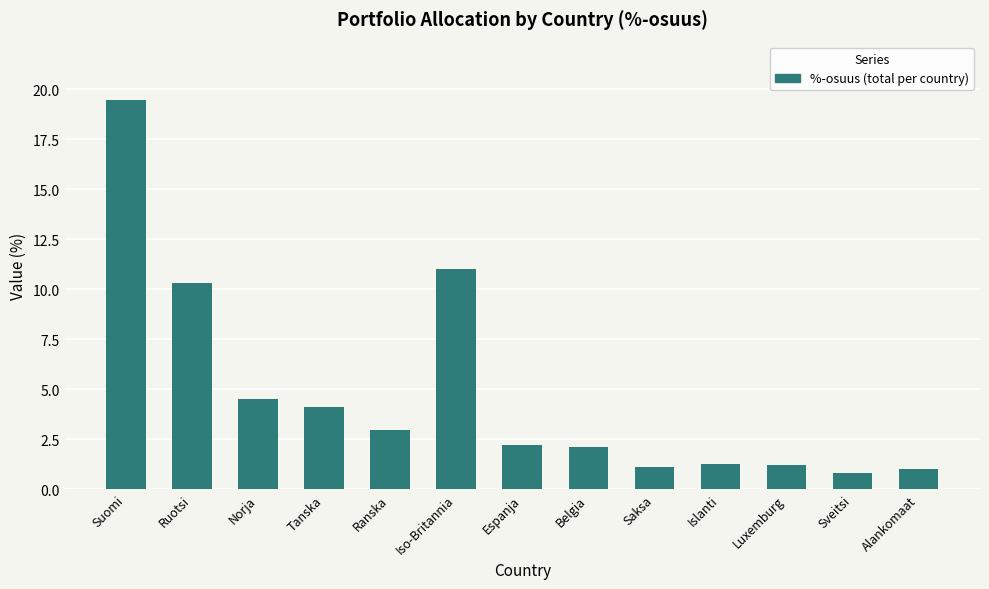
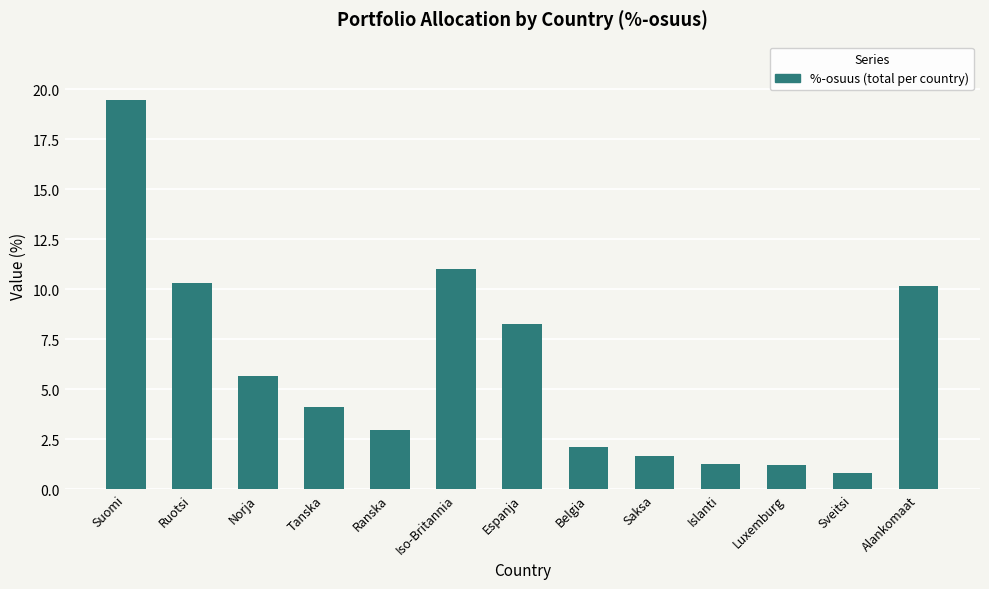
  {
    "Suomi": 19.5,
    "Ruotsi": 10.3,
-   "Norja": 4.5,
+   "Norja": 5.7,
    "Tanska": 4.1,
    "Ranska": 3.0,
    "Iso-Britannia": 11.0,
-   "Espanja": 2.2,
+   "Espanja": 8.3,
    "Belgia": 2.1,
-   "Saksa": 1.1,
+   "Saksa": 1.6,
    "Islanti": 1.2,
    "Luxemburg": 1.2,
    "Sveitsi": 0.8,
-   "Alankomaat": 1.0
+   "Alankomaat": 10.1
  }
